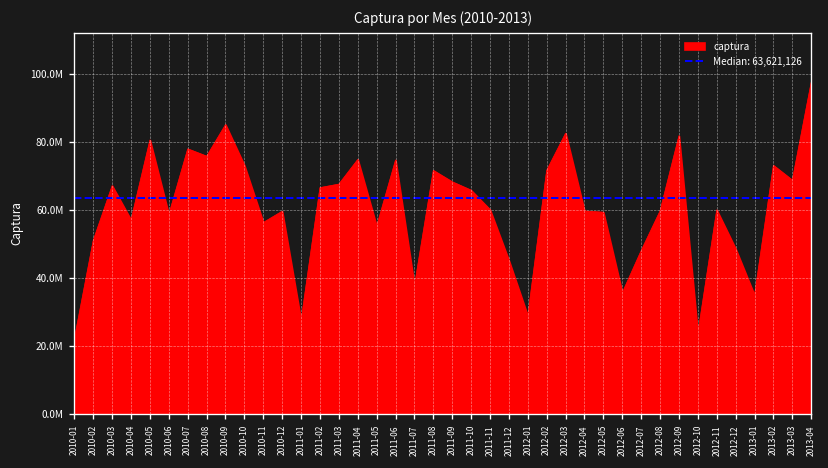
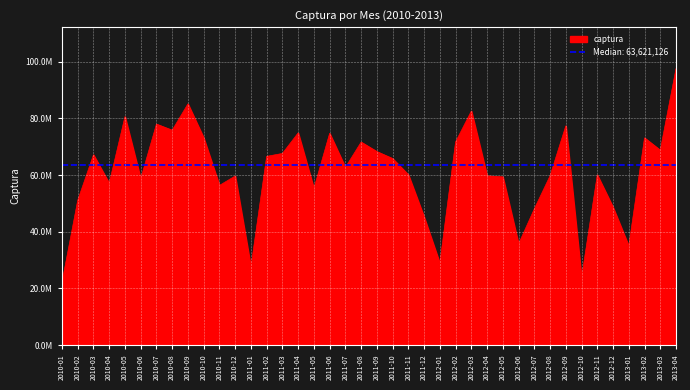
  {
    "2010-01": 22000000,
    "2010-02": 51000000,
    "2010-03": 67000000,
    "2010-04": 57000000,
    "2010-05": 81000000,
    "2010-06": 59000000,
    "2010-07": 78000000,
    "2010-08": 76000000,
    "2010-09": 85000000,
    "2010-10": 73000000,
    "2010-11": 56000000,
    "2010-12": 60000000,
    "2011-01": 28000000,
    "2011-02": 67000000,
    "2011-03": 68000000,
    "2011-04": 75000000,
    "2011-05": 55000000,
    "2011-06": 75000000,
-   "2011-07": 38000000,
+   "2011-07": 63000000,
    "2011-08": 72000000,
    "2011-09": 68000000,
    "2011-10": 66000000,
    "2011-11": 60000000,
    "2011-12": 45000000,
    "2012-01": 29000000,
    "2012-02": 72000000,
    "2012-03": 83000000,
    "2012-04": 60000000,
    "2012-05": 59000000,
    "2012-06": 36000000,
    "2012-07": 48000000,
    "2012-08": 60000000,
-   "2012-09": 82000000,
+   "2012-09": 77000000,
    "2012-10": 24000000,
    "2012-11": 60000000,
    "2012-12": 49000000,
    "2013-01": 35000000,
    "2013-02": 73000000,
    "2013-03": 69000000,
    "2013-04": 98000000
  }
